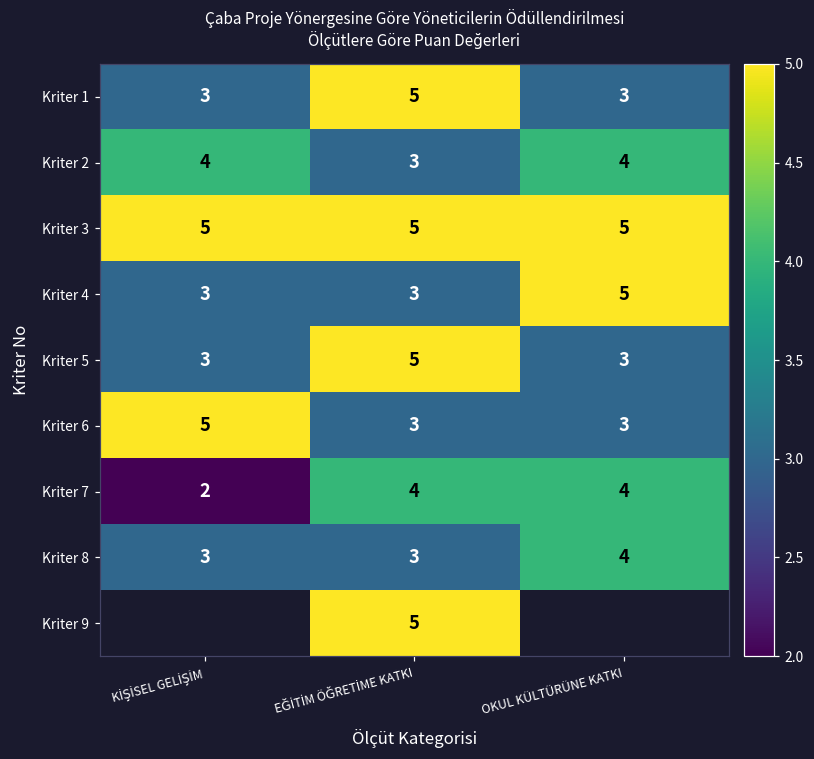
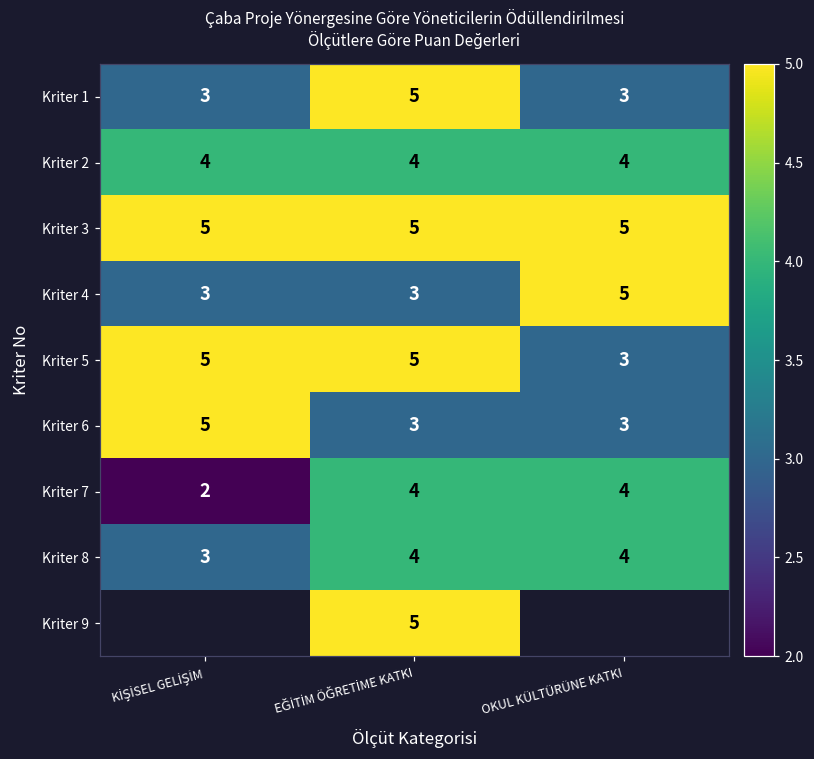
  {
    "Kriter 1": {
      "KİŞİSEL GELİŞİM": 3,
      "EĞİTİM ÖĞRETİME KATKI": 5,
      "OKUL KÜLTÜRÜNE KATKI": 3
    },
    "Kriter 2": {
      "KİŞİSEL GELİŞİM": 4,
-     "EĞİTİM ÖĞRETİME KATKI": 3,
+     "EĞİTİM ÖĞRETİME KATKI": 4,
      "OKUL KÜLTÜRÜNE KATKI": 4
    },
    "Kriter 3": {
      "KİŞİSEL GELİŞİM": 5,
      "EĞİTİM ÖĞRETİME KATKI": 5,
      "OKUL KÜLTÜRÜNE KATKI": 5
    },
    "Kriter 4": {
      "KİŞİSEL GELİŞİM": 3,
      "EĞİTİM ÖĞRETİME KATKI": 3,
      "OKUL KÜLTÜRÜNE KATKI": 5
    },
    "Kriter 5": {
-     "KİŞİSEL GELİŞİM": 3,
+     "KİŞİSEL GELİŞİM": 5,
      "EĞİTİM ÖĞRETİME KATKI": 5,
      "OKUL KÜLTÜRÜNE KATKI": 3
    },
    "Kriter 6": {
      "KİŞİSEL GELİŞİM": 5,
      "EĞİTİM ÖĞRETİME KATKI": 3,
      "OKUL KÜLTÜRÜNE KATKI": 3
    },
    "Kriter 7": {
      "KİŞİSEL GELİŞİM": 2,
      "EĞİTİM ÖĞRETİME KATKI": 4,
      "OKUL KÜLTÜRÜNE KATKI": 4
    },
    "Kriter 8": {
      "KİŞİSEL GELİŞİM": 3,
-     "EĞİTİM ÖĞRETİME KATKI": 3,
+     "EĞİTİM ÖĞRETİME KATKI": 4,
      "OKUL KÜLTÜRÜNE KATKI": 4
    },
    "Kriter 9": {
      "EĞİTİM ÖĞRETİME KATKI": 5
    }
  }
